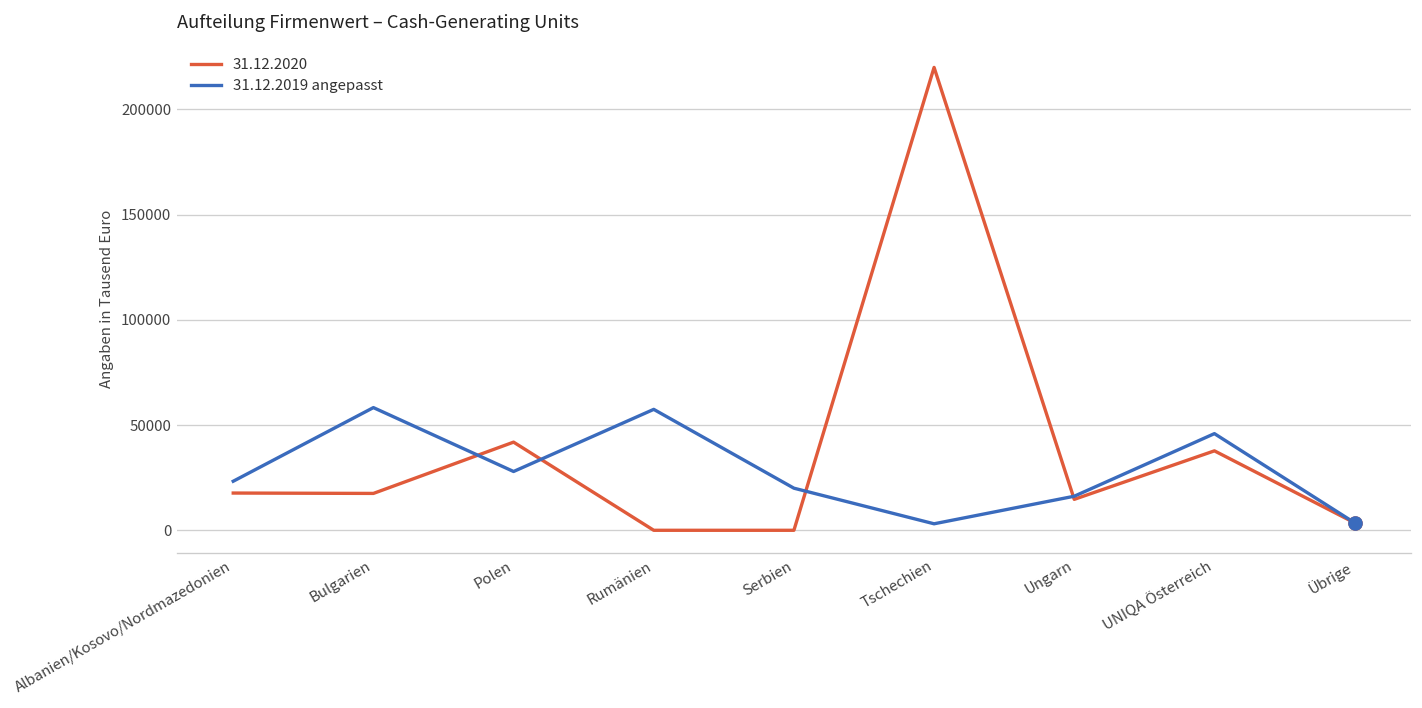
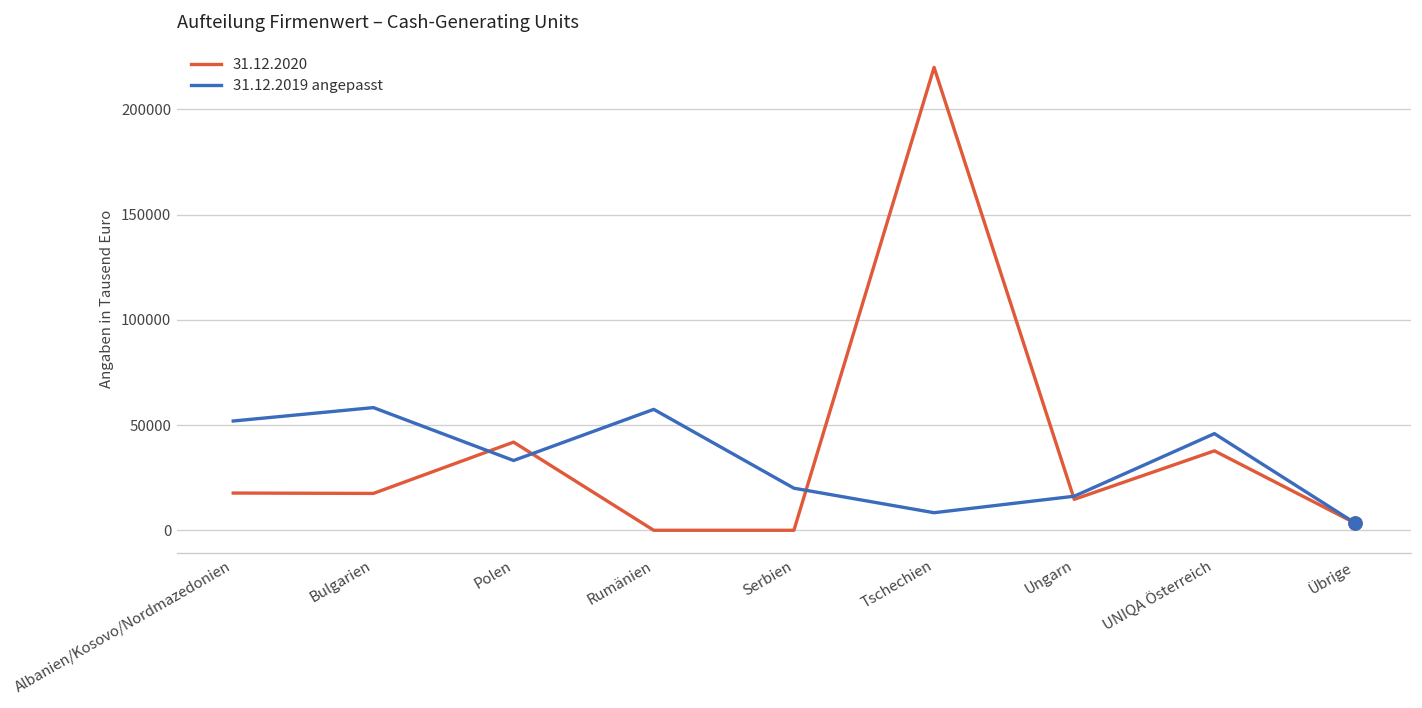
  {
    "31.12.2019 angepasst": {
-     "Albanien/Kosovo/Nordmazedonien": 23000,
+     "Albanien/Kosovo/Nordmazedonien": 52000,
      "Bulgarien": 58000,
-     "Polen": 28000,
+     "Polen": 33000,
      "Rumänien": 57000,
      "Serbien": 20000,
-     "Tschechien": 3000,
+     "Tschechien": 8000,
      "Ungarn": 16000,
      "UNIQA Österreich": 46000
    }
  }
